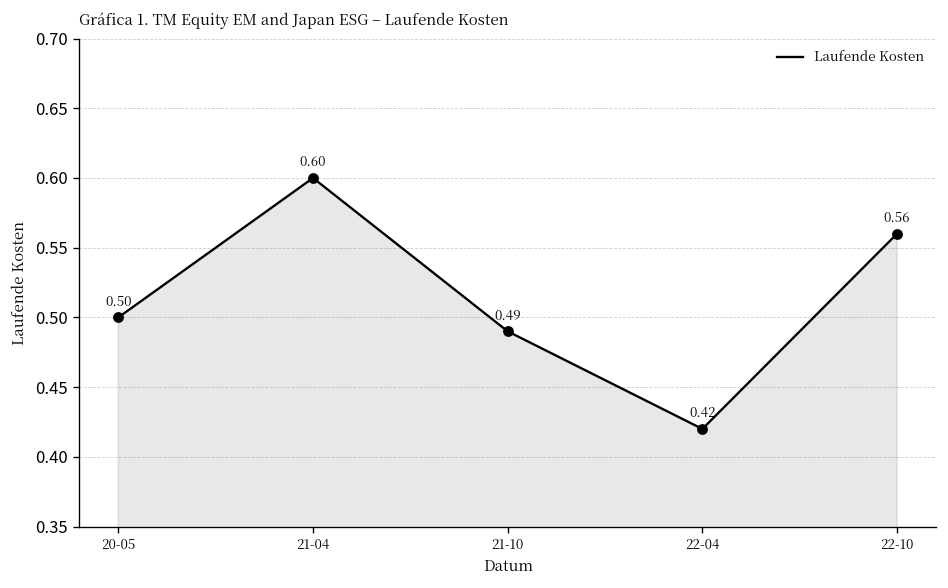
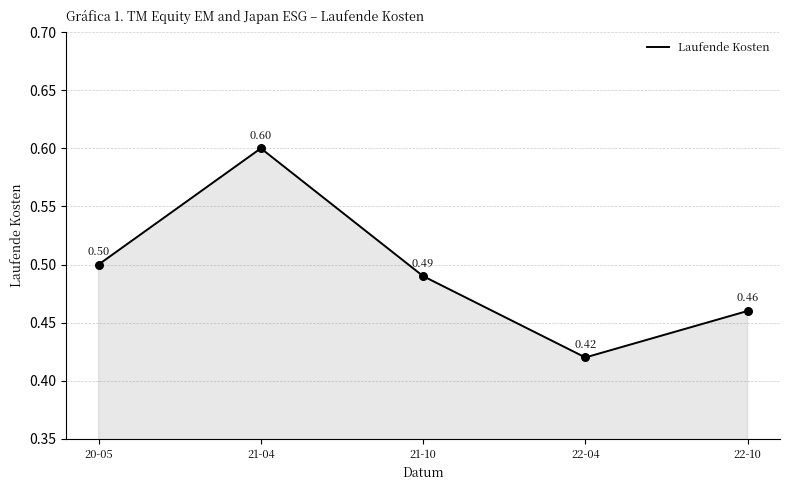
  {
    "20-05": 0.50,
    "21-04": 0.60,
    "21-10": 0.49,
    "22-04": 0.42,
-   "22-10": 0.56
+   "22-10": 0.46
  }
